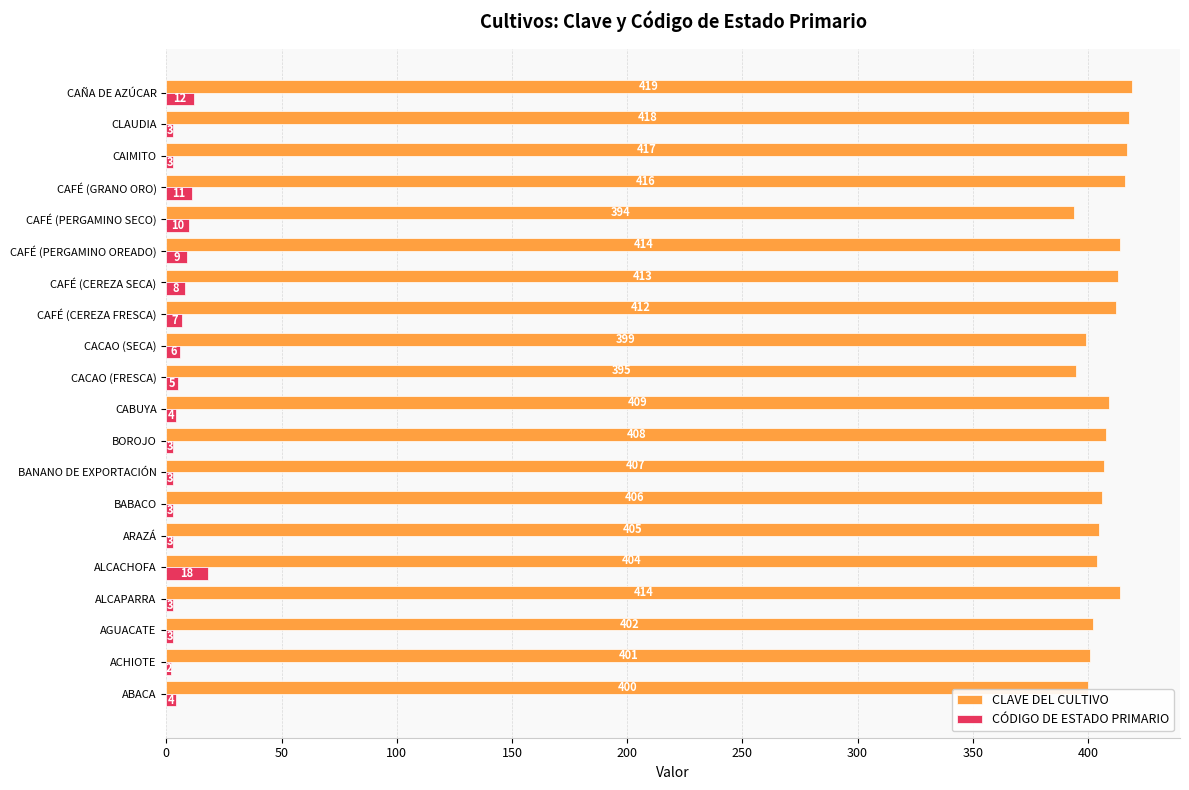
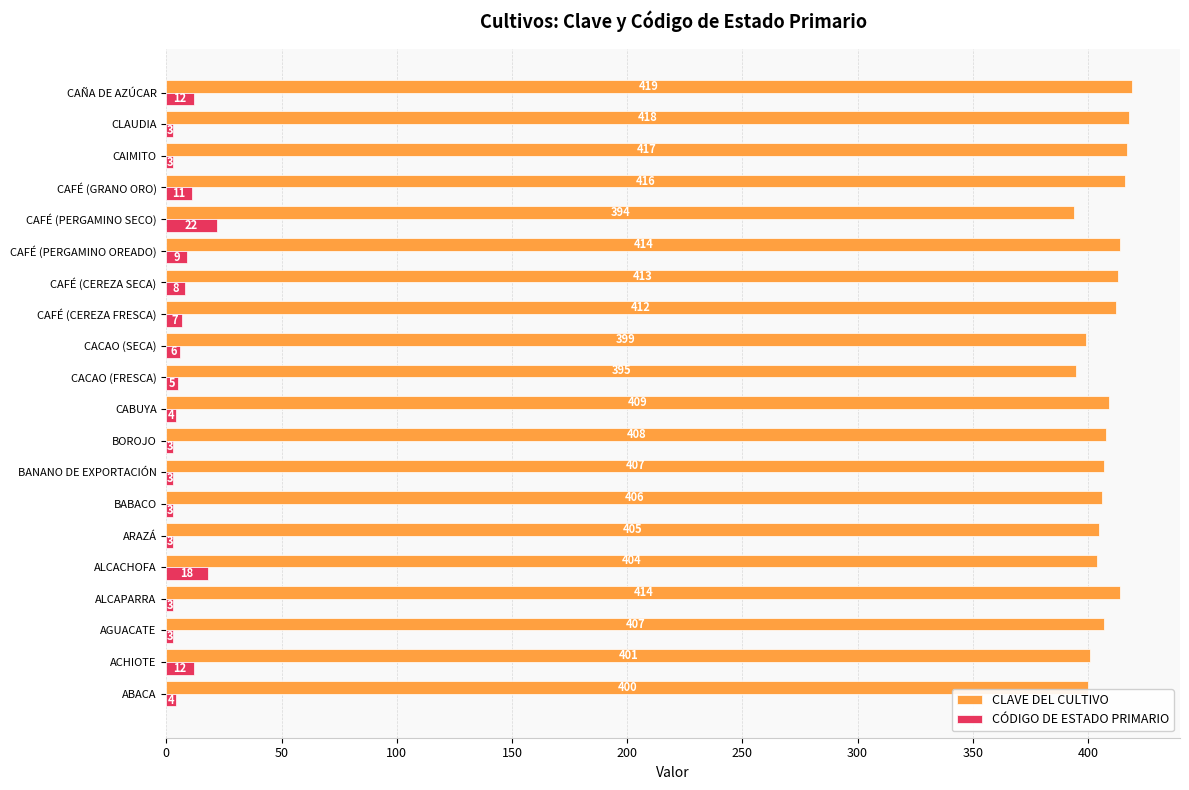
  {
    "CLAVE DEL CULTIVO": {
      "CAÑA DE AZÚCAR": 419,
      "CLAUDIA": 418,
      "CAIMITO": 417,
      "CAFÉ (GRANO ORO)": 416,
      "CAFÉ (PERGAMINO SECO)": 394,
      "CAFÉ (PERGAMINO OREADO)": 414,
      "CAFÉ (CEREZA SECA)": 413,
      "CAFÉ (CEREZA FRESCA)": 412,
      "CACAO (SECA)": 399,
      "CACAO (FRESCA)": 395,
      "CABUYA": 409,
      "BOROJO": 408,
      "BANANO DE EXPORTACIÓN": 407,
      "BABACO": 406,
      "ARAZÁ": 405,
      "ALCACHOFA": 404,
      "ALCAPARRA": 414,
-     "AGUACATE": 402,
+     "AGUACATE": 407,
      "ACHIOTE": 401,
      "ABACA": 400
    },
    "CÓDIGO DE ESTADO PRIMARIO": {
      "CAÑA DE AZÚCAR": 12,
      "CLAUDIA": 3,
      "CAIMITO": 3,
      "CAFÉ (GRANO ORO)": 11,
-     "CAFÉ (PERGAMINO SECO)": 10,
+     "CAFÉ (PERGAMINO SECO)": 22,
      "CAFÉ (PERGAMINO OREADO)": 9,
      "CAFÉ (CEREZA SECA)": 8,
      "CAFÉ (CEREZA FRESCA)": 7,
      "CACAO (SECA)": 6,
      "CACAO (FRESCA)": 5,
      "CABUYA": 4,
      "BOROJO": 3,
      "BANANO DE EXPORTACIÓN": 3,
      "BABACO": 3,
      "ARAZÁ": 3,
      "ALCACHOFA": 18,
      "ALCAPARRA": 3,
      "AGUACATE": 3,
-     "ACHIOTE": 2,
+     "ACHIOTE": 12,
      "ABACA": 4
    }
  }
